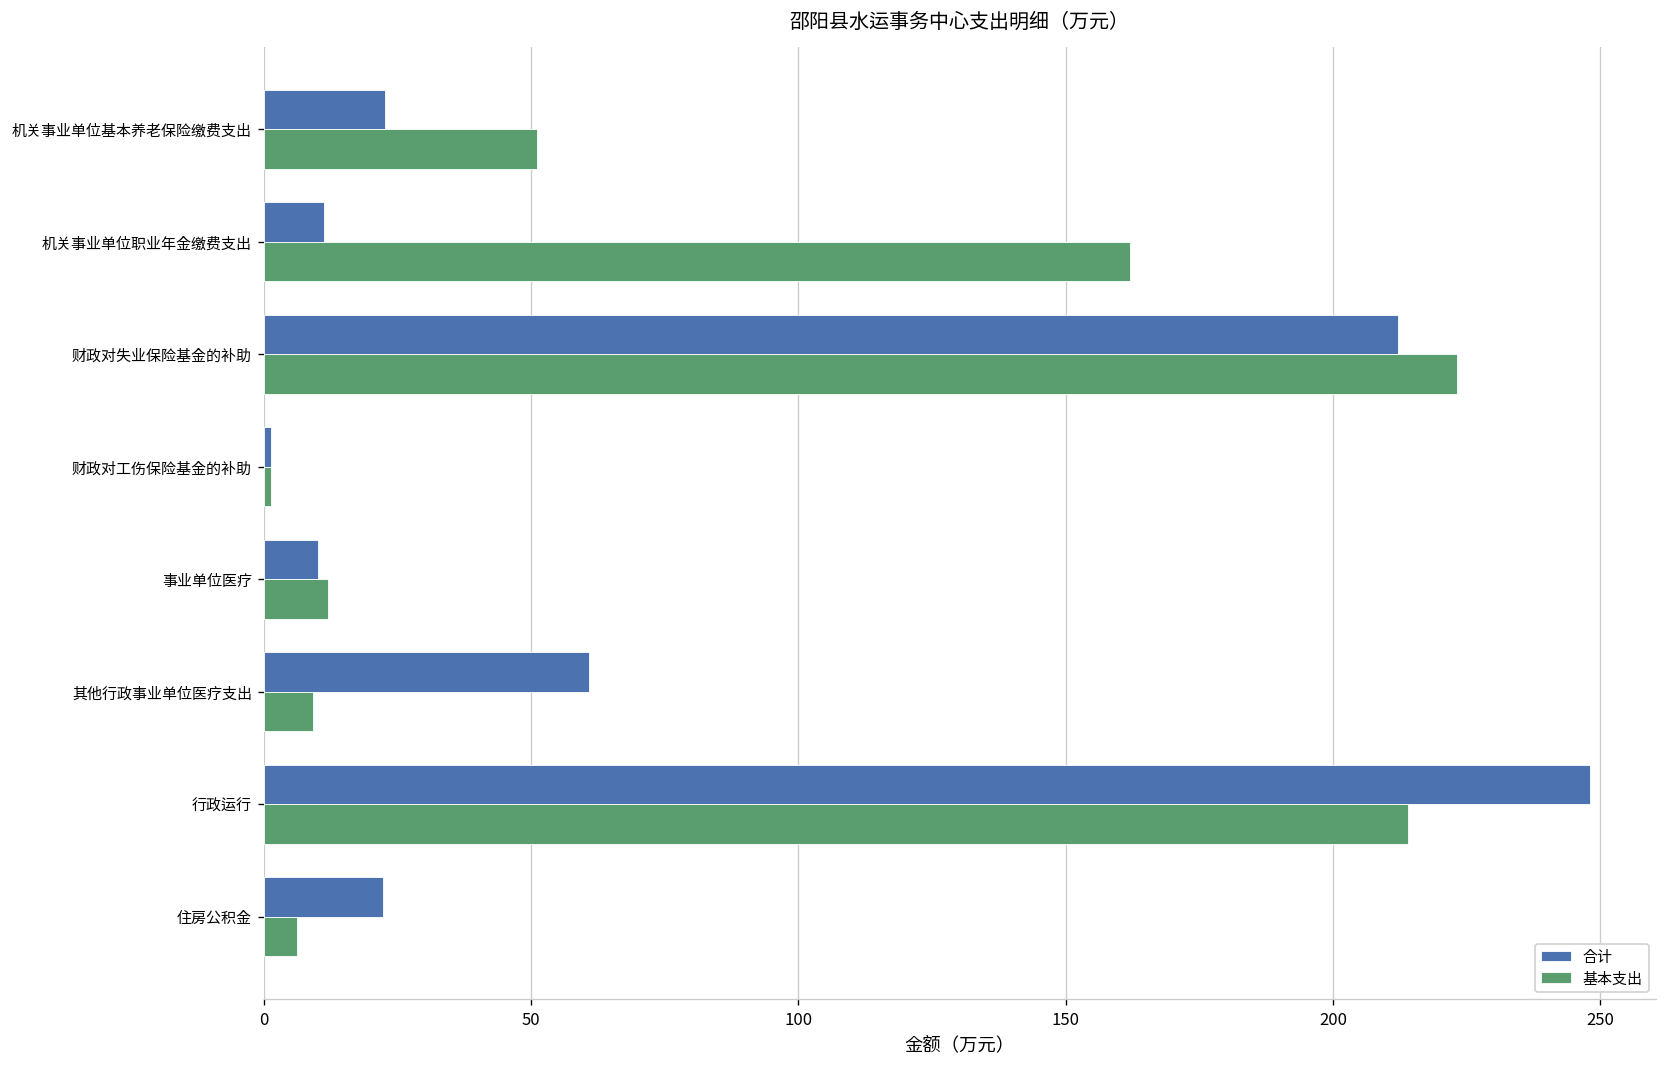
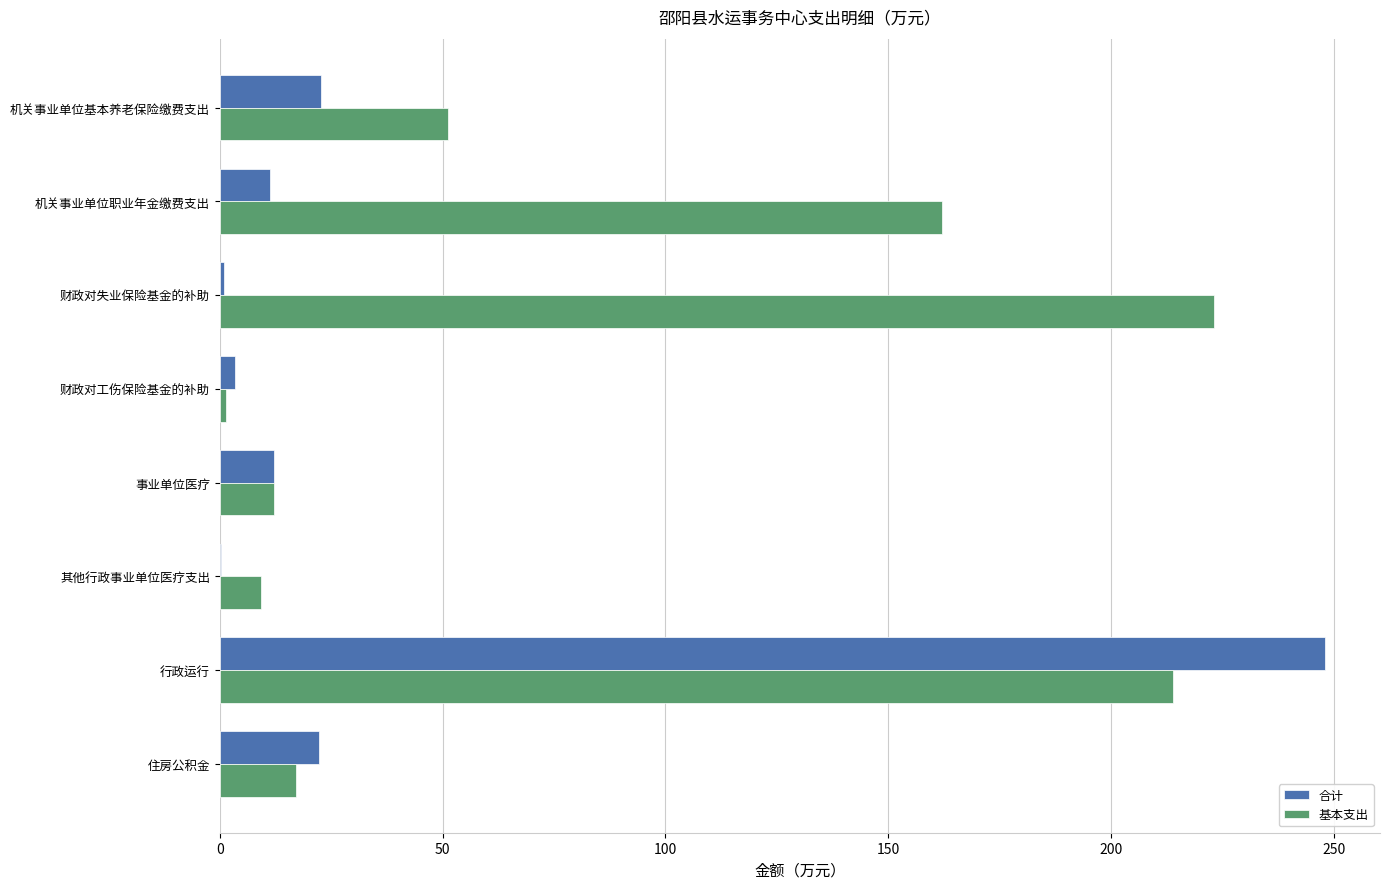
  {
    "合计": {
      "机关事业单位基本养老保险缴费支出": 23,
      "机关事业单位职业年金缴费支出": 11,
-     "财政对失业保险基金的补助": 212,
-     "财政对工伤保险基金的补助": 1,
-     "事业单位医疗": 10,
-     "其他行政事业单位医疗支出": 61,
+     "财政对失业保险基金的补助": 1,
+     "财政对工伤保险基金的补助": 3,
+     "事业单位医疗": 12,
+     "其他行政事业单位医疗支出": 0,
      "行政运行": 248,
      "住房公积金": 22
    },
    "基本支出": {
      "机关事业单位基本养老保险缴费支出": 51,
      "机关事业单位职业年金缴费支出": 162,
      "财政对失业保险基金的补助": 223,
      "财政对工伤保险基金的补助": 1,
      "事业单位医疗": 12,
      "其他行政事业单位医疗支出": 9,
      "行政运行": 214,
-     "住房公积金": 6
+     "住房公积金": 17
    }
  }
